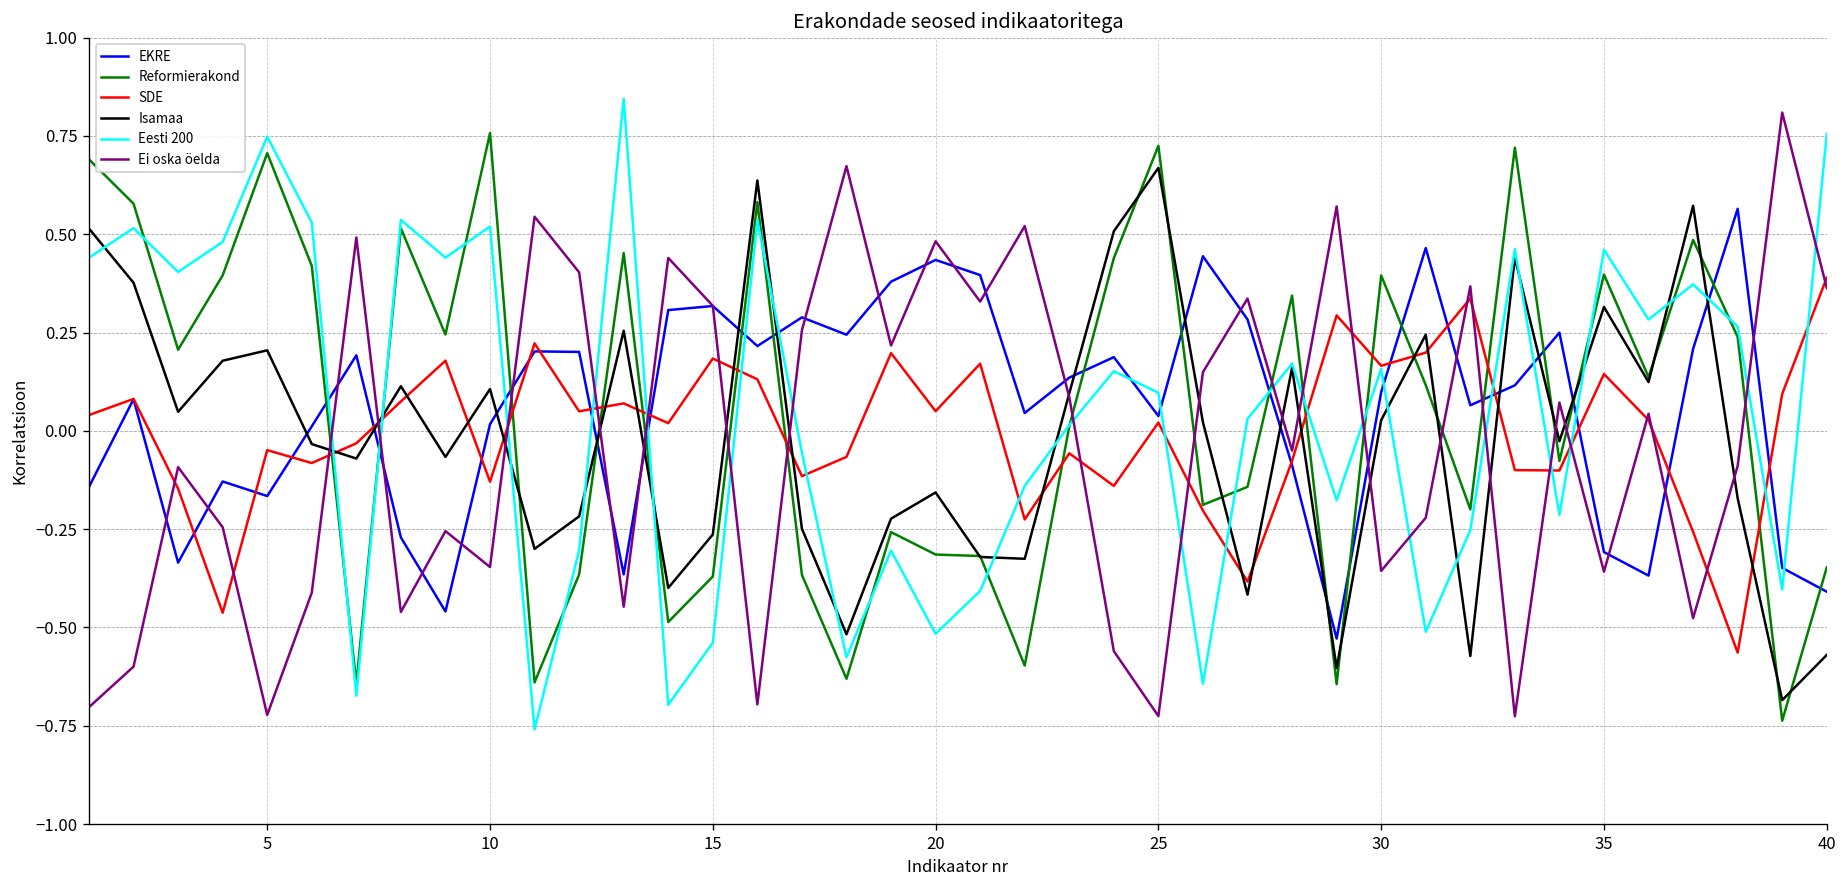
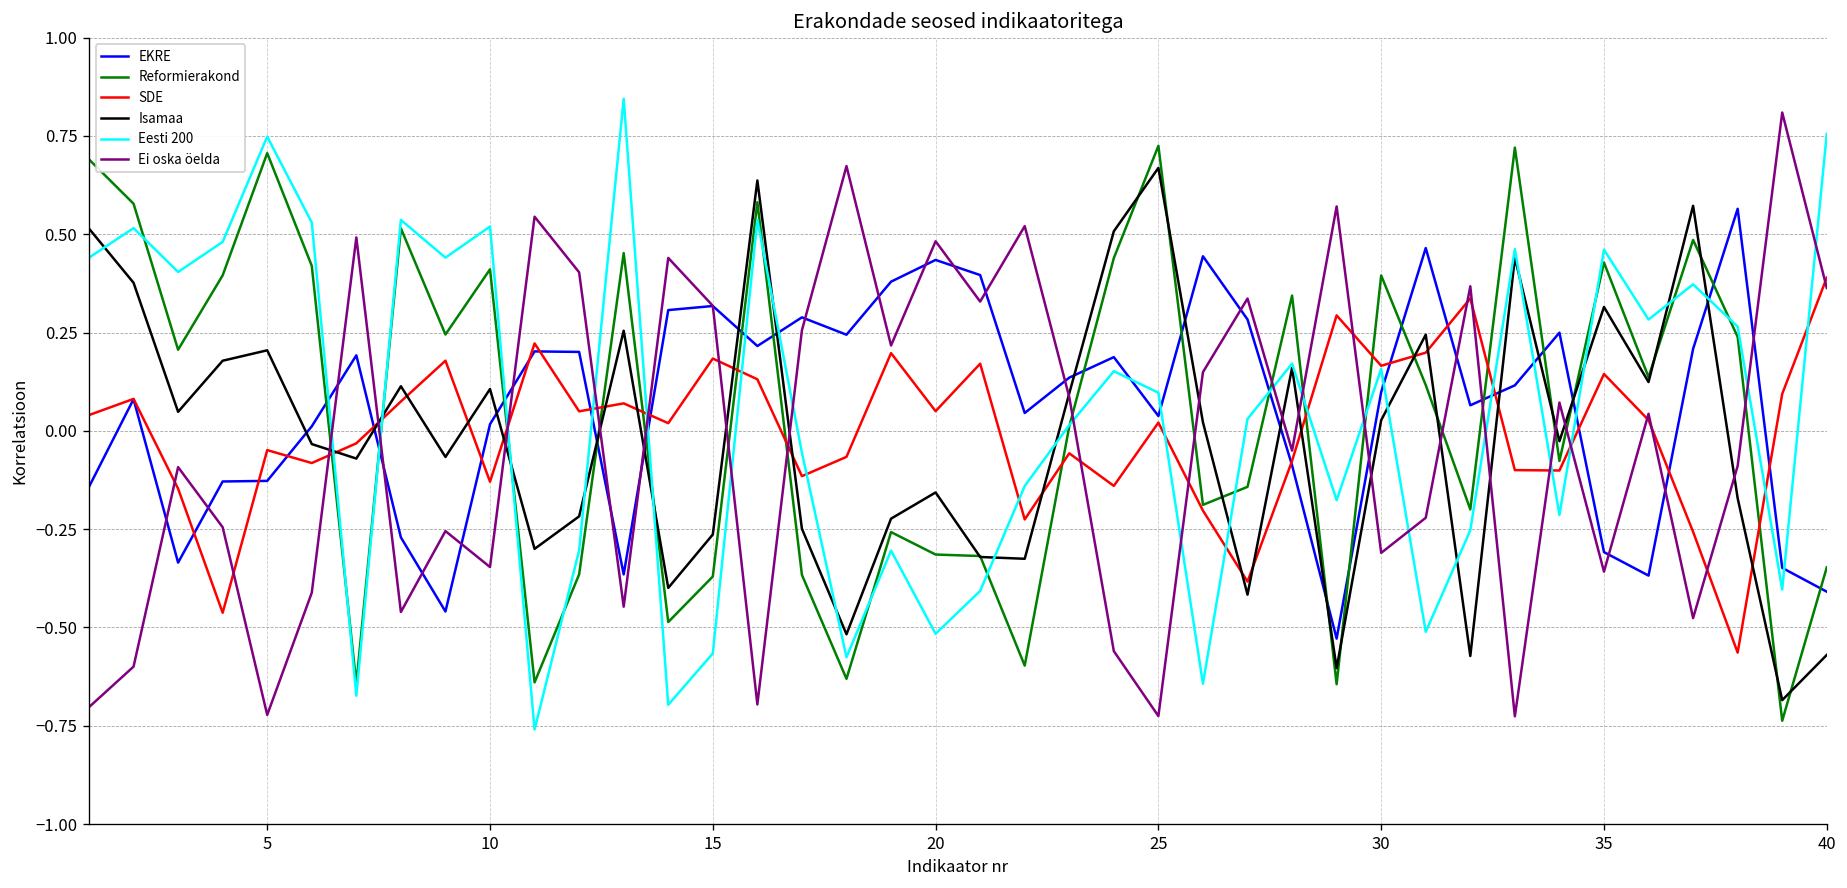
  {
    "EKRE": {
-     "5": -0.17,
+     "5": -0.13,
      "10": 0.02,
      "20": 0.43,
      "25": 0.04,
      "30": 0.10,
      "35": -0.31,
      "40": -0.41
    },
    "Reformierakond": {
      "5": 0.71,
-     "10": 0.76,
+     "10": 0.41,
      "15": -0.37,
      "20": -0.31,
      "25": 0.72,
      "30": 0.40,
-     "35": 0.40,
+     "35": 0.43,
      "40": -0.35
    },
    "SDE": {
      "5": -0.05,
      "10": -0.13,
      "15": 0.18,
      "20": 0.05,
      "25": 0.02,
      "30": 0.17,
      "35": 0.14,
      "40": 0.39
    },
    "Isamaa": {
      "5": 0.20,
      "10": 0.11,
      "15": -0.26,
      "20": -0.16,
      "25": 0.67,
      "30": 0.03,
      "35": 0.31,
      "40": -0.57
    },
    "Eesti 200": {
      "5": 0.75,
      "10": 0.52,
-     "15": -0.54,
+     "15": -0.57,
      "20": -0.52,
      "25": 0.10,
      "30": 0.16,
      "35": 0.46,
      "40": 0.76
    },
    "Ei oska öelda": {
      "5": -0.72,
      "10": -0.35,
      "20": 0.48,
      "25": -0.73,
-     "30": -0.36,
+     "30": -0.31,
      "35": -0.36,
      "40": 0.36
    }
  }
